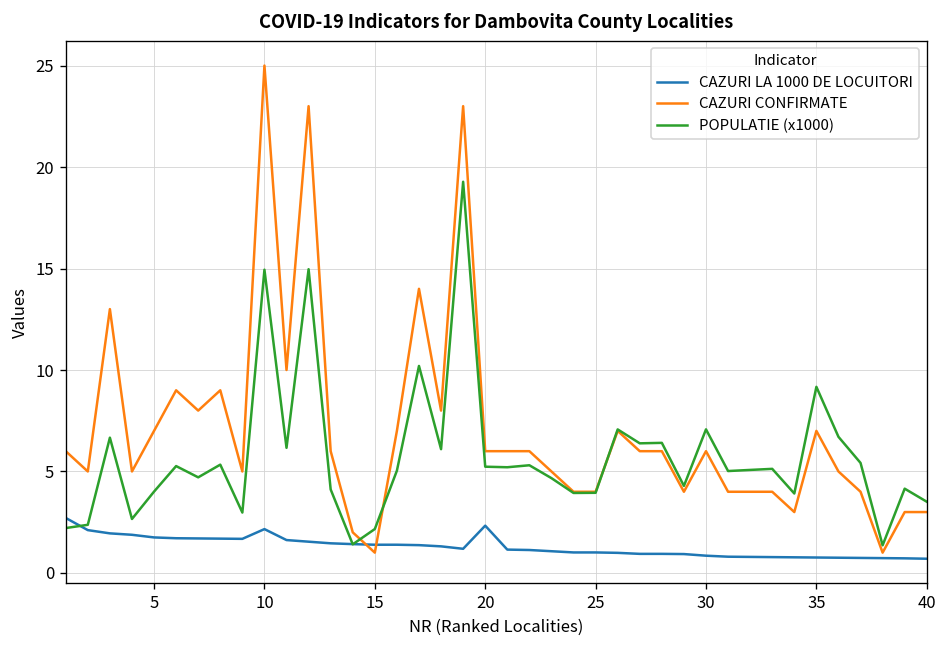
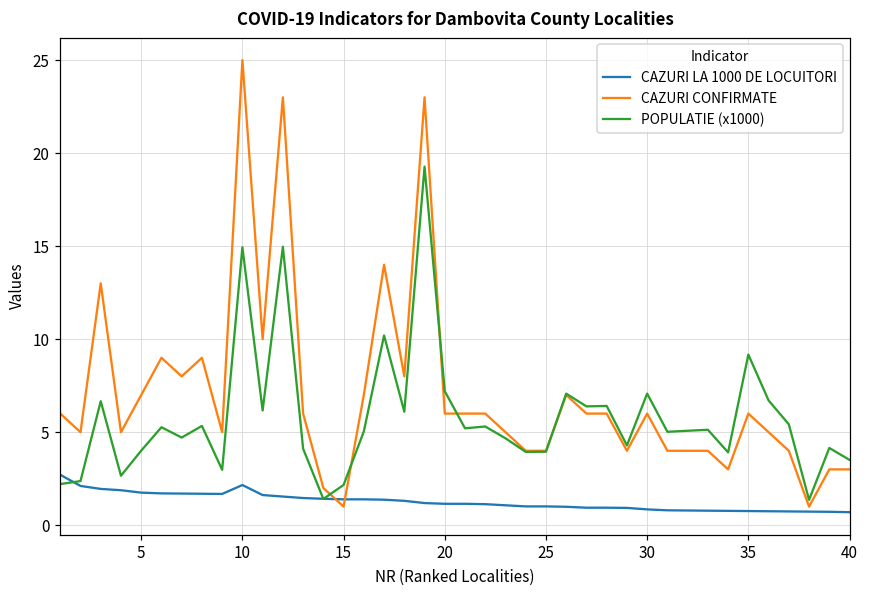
  {
    "CAZURI LA 1000 DE LOCUITORI": {
      "5": 1.8,
      "10": 2.2,
      "15": 1.4,
-     "20": 2.3,
+     "20": 1.2,
      "25": 1.0,
      "30": 0.9,
      "35": 0.8,
      "40": 0.7
    },
    "CAZURI CONFIRMATE": {
      "5": 7,
      "10": 25,
      "15": 1,
      "20": 6,
      "30": 6,
-     "35": 7,
+     "35": 6,
      "40": 3
    },
    "POPULATIE (x1000)": {
      "5": 4.0,
      "10": 14.9,
      "15": 2.2,
-     "20": 5.2,
+     "20": 7.2,
      "30": 7.1,
      "35": 9.2,
      "40": 3.5
    }
  }
